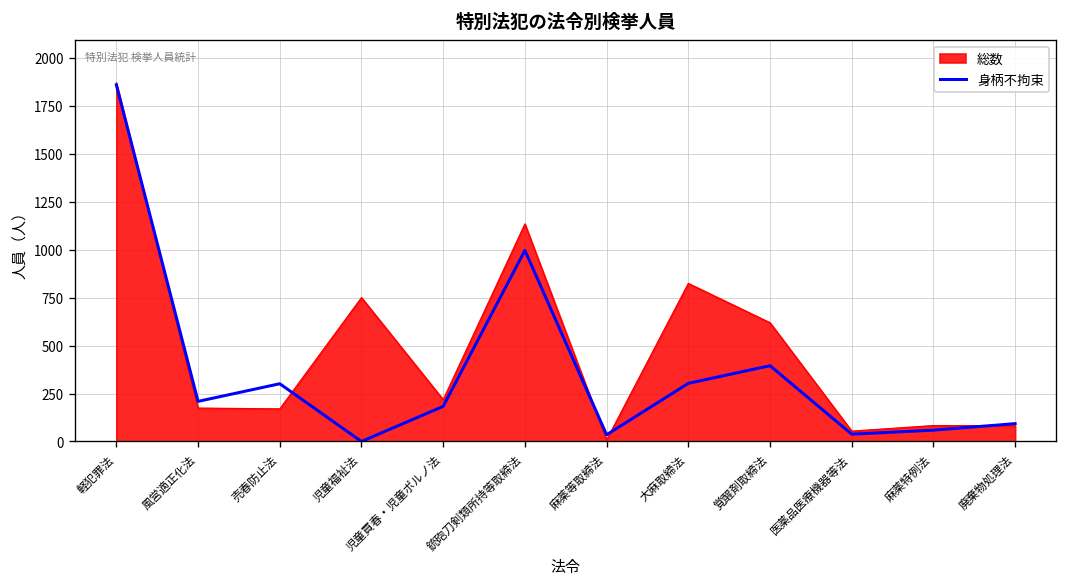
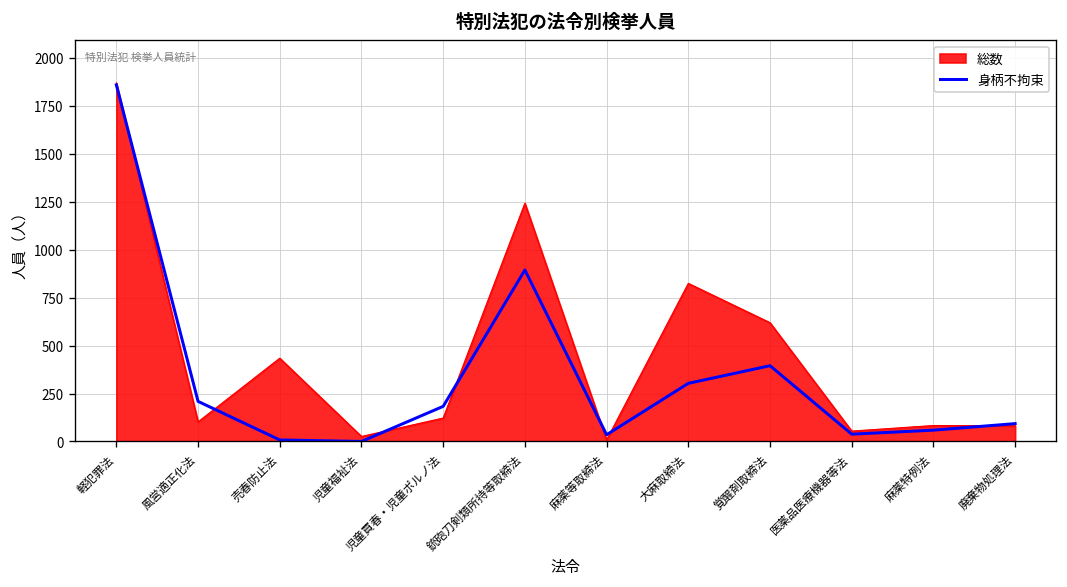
  {
    "総数": {
-     "風営適正化法": 170,
-     "売春防止法": 170,
-     "児童福祉法": 750,
-     "児童買春・児童ポルノ法": 220,
-     "銃砲刀剣類所持等取締法": 1130,
+     "風営適正化法": 100,
+     "売春防止法": 430,
+     "児童福祉法": 30,
+     "児童買春・児童ポルノ法": 120,
+     "銃砲刀剣類所持等取締法": 1240,
      "麻薬等取締法": 10,
      "大麻取締法": 820,
      "覚醒剤取締法": 620,
      "医薬品医療機器等法": 50,
      "麻薬特例法": 80
    },
    "身柄不拘束": {
      "風営適正化法": 210,
-     "売春防止法": 300,
+     "売春防止法": 10,
      "児童福祉法": 0,
      "児童買春・児童ポルノ法": 180,
-     "銃砲刀剣類所持等取締法": 1000,
+     "銃砲刀剣類所持等取締法": 890,
      "麻薬等取締法": 40,
      "大麻取締法": 300,
      "覚醒剤取締法": 400,
      "医薬品医療機器等法": 40,
      "麻薬特例法": 60
    }
  }
